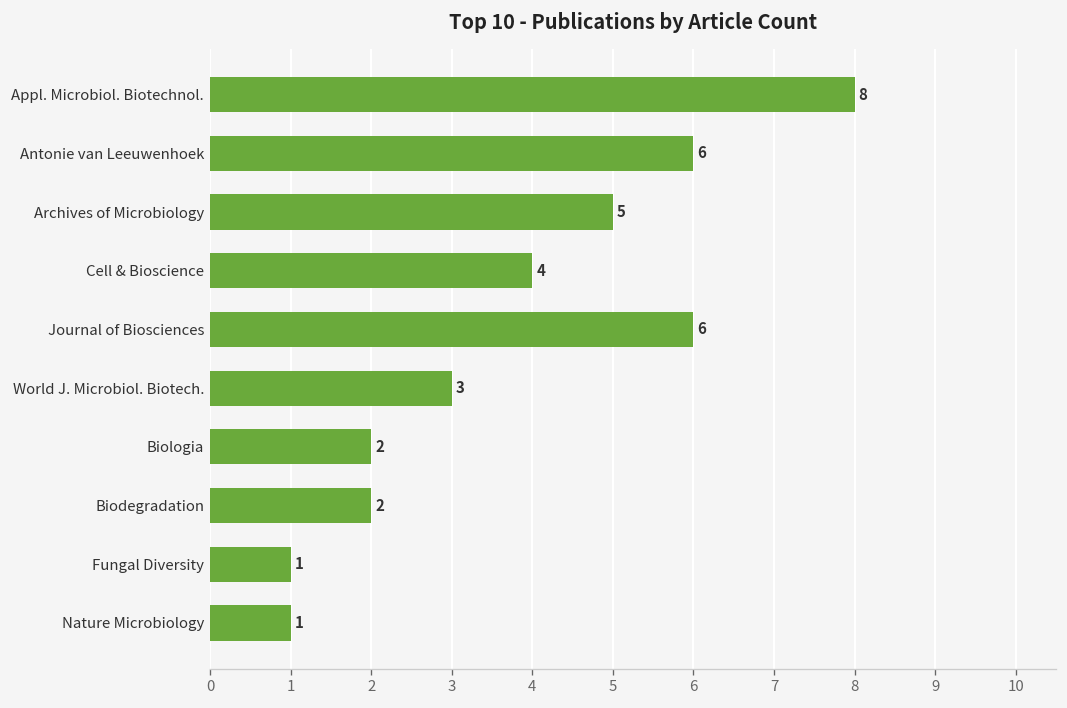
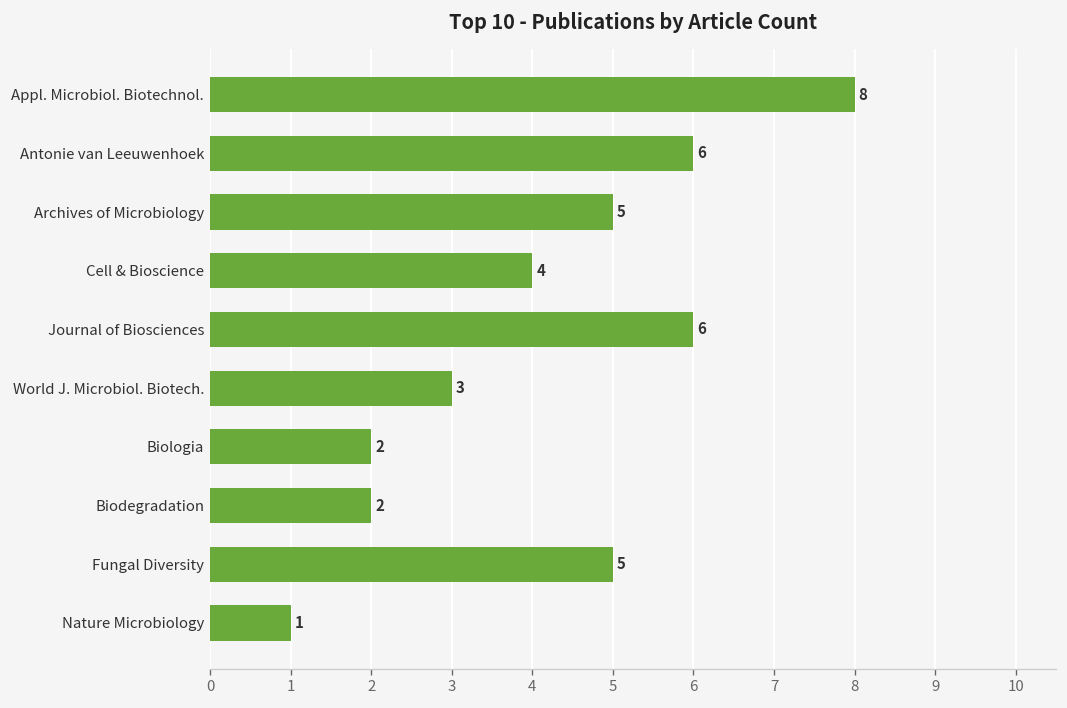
  {
    "Appl. Microbiol. Biotechnol.": 8,
    "Antonie van Leeuwenhoek": 6,
    "Archives of Microbiology": 5,
    "Cell & Bioscience": 4,
    "Journal of Biosciences": 6,
    "World J. Microbiol. Biotech.": 3,
    "Biologia": 2,
    "Biodegradation": 2,
-   "Fungal Diversity": 1,
+   "Fungal Diversity": 5,
    "Nature Microbiology": 1
  }
